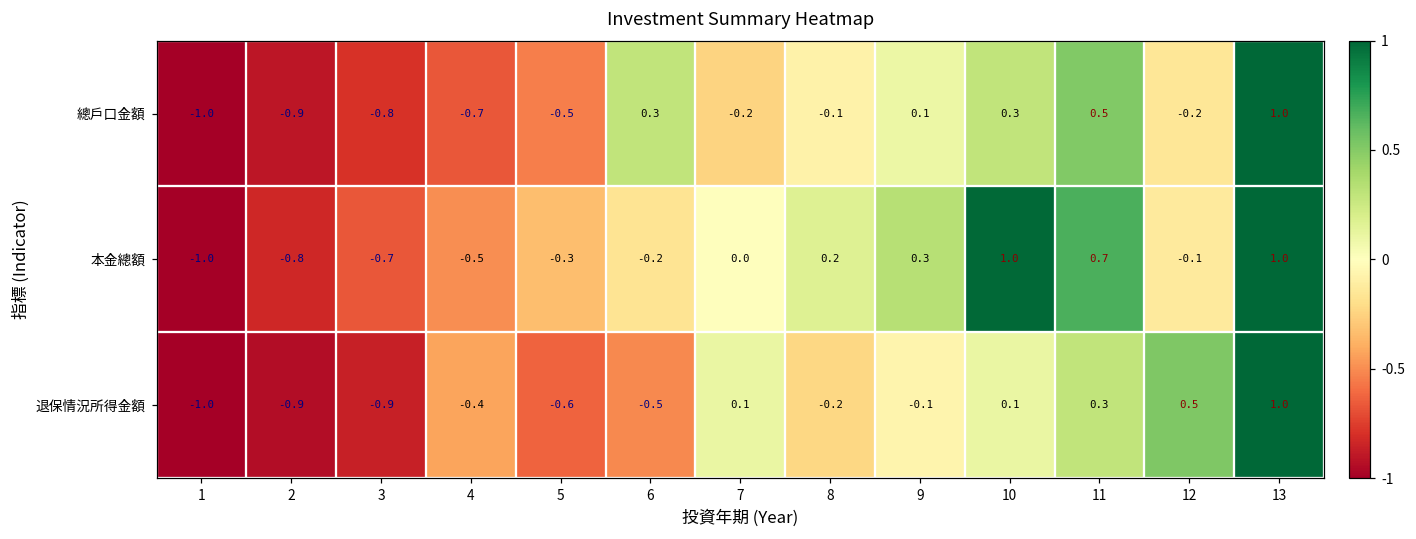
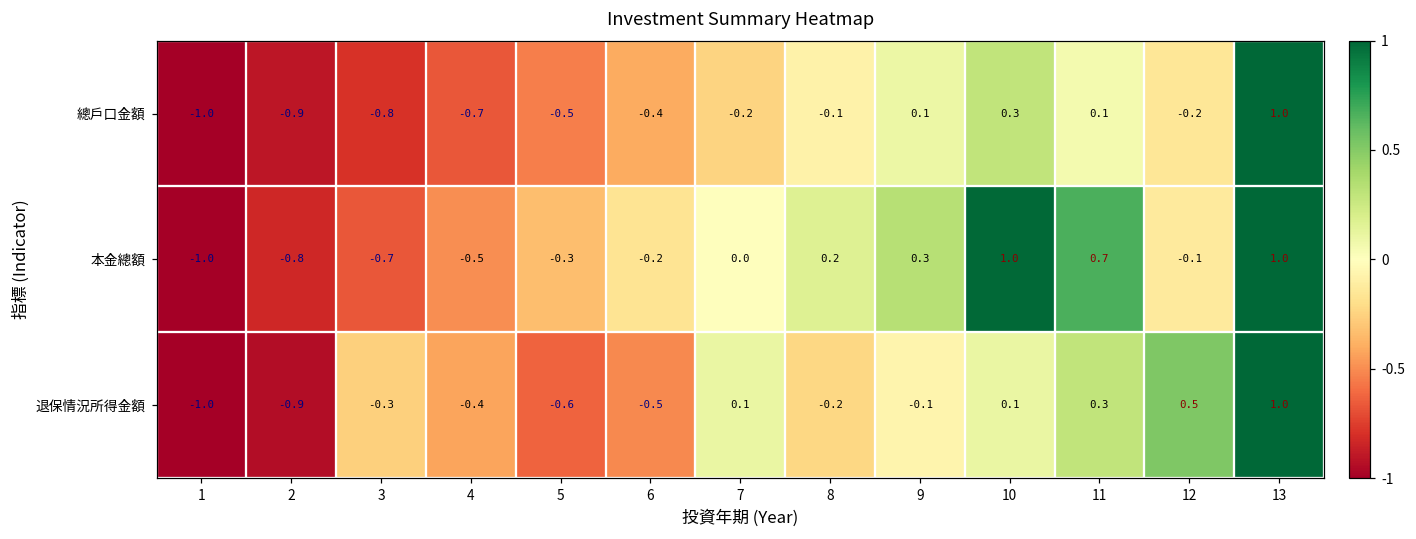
  {
    "總戶口金額": {
      "1": -1.0,
      "2": -0.9,
      "3": -0.8,
      "4": -0.7,
      "5": -0.5,
-     "6": 0.3,
+     "6": -0.4,
      "7": -0.2,
      "8": -0.1,
      "9": 0.1,
      "10": 0.3,
-     "11": 0.5,
+     "11": 0.1,
      "12": -0.2,
      "13": 1.0
    },
    "本金總額": {
      "1": -1.0,
      "2": -0.8,
      "3": -0.7,
      "4": -0.5,
      "5": -0.3,
      "6": -0.2,
      "7": 0.0,
      "8": 0.2,
      "9": 0.3,
      "10": 1.0,
      "11": 0.7,
      "12": -0.1,
      "13": 1.0
    },
    "退保情況所得金額": {
      "1": -1.0,
      "2": -0.9,
-     "3": -0.9,
+     "3": -0.3,
      "4": -0.4,
      "5": -0.6,
      "6": -0.5,
      "7": 0.1,
      "8": -0.2,
      "9": -0.1,
      "10": 0.1,
      "11": 0.3,
      "12": 0.5,
      "13": 1.0
    }
  }
